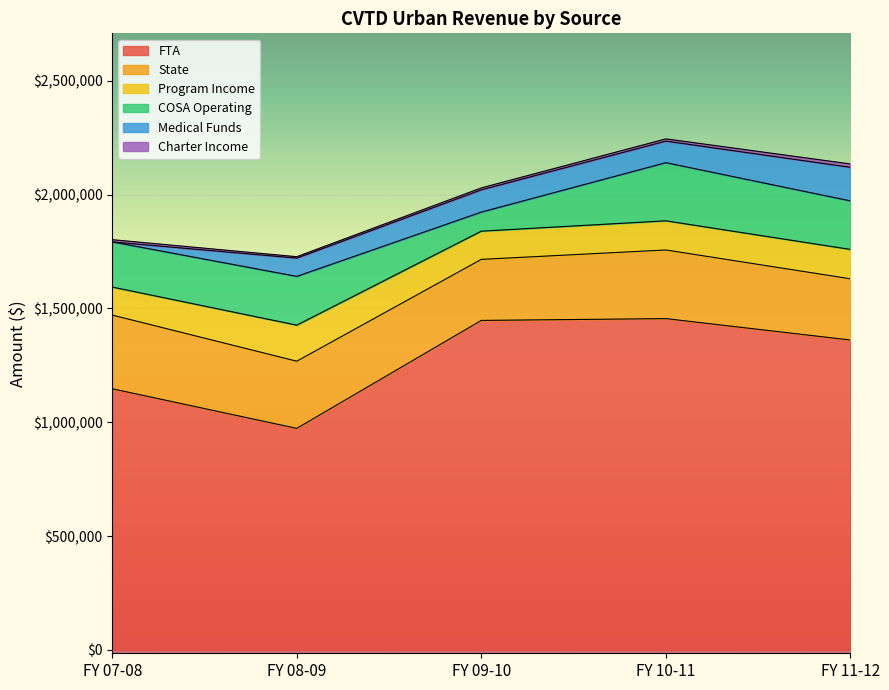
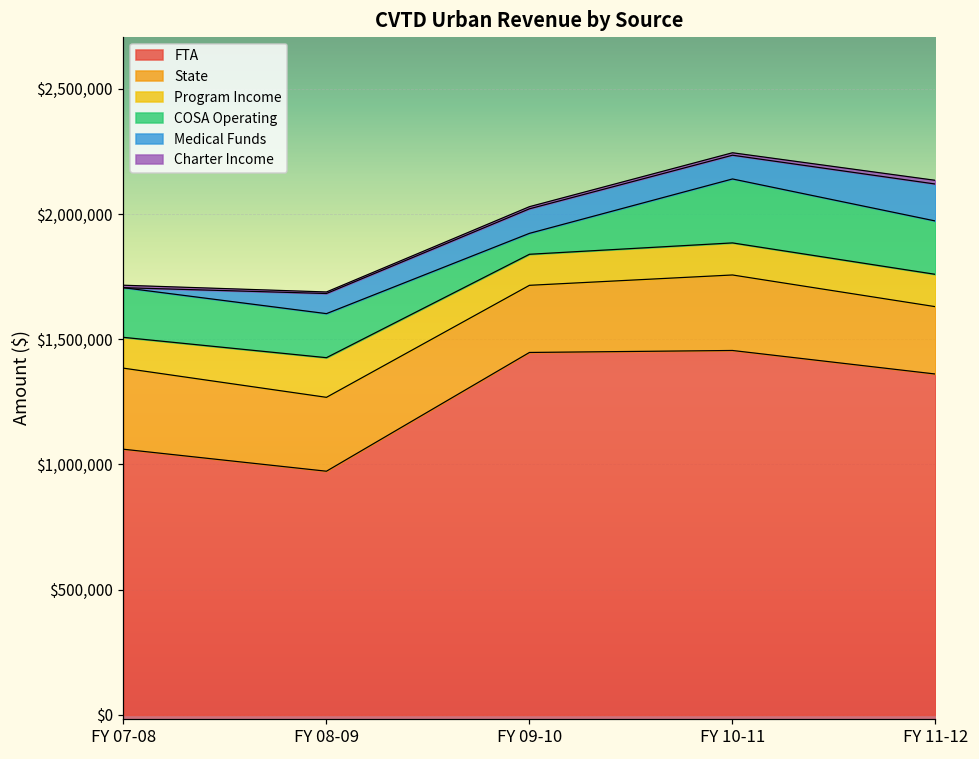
  {
    "FTA": {
-     "FY 07-08": "$1,150,000",
+     "FY 07-08": "$1,060,000",
      "FY 08-09": "$970,000",
      "FY 09-10": "$1,450,000",
      "FY 10-11": "$1,460,000",
      "FY 11-12": "$1,360,000"
    },
    "COSA Operating": {
-     "FY 08-09": "$210,000",
+     "FY 08-09": "$180,000",
      "FY 09-10": "$80,000",
      "FY 10-11": "$260,000",
      "FY 11-12": "$210,000"
    },
    "Medical Funds": {
      "FY 11-12": "$150,000"
    },
    "Charter Income": {
      "FY 11-12": "$10,000"
    }
  }
